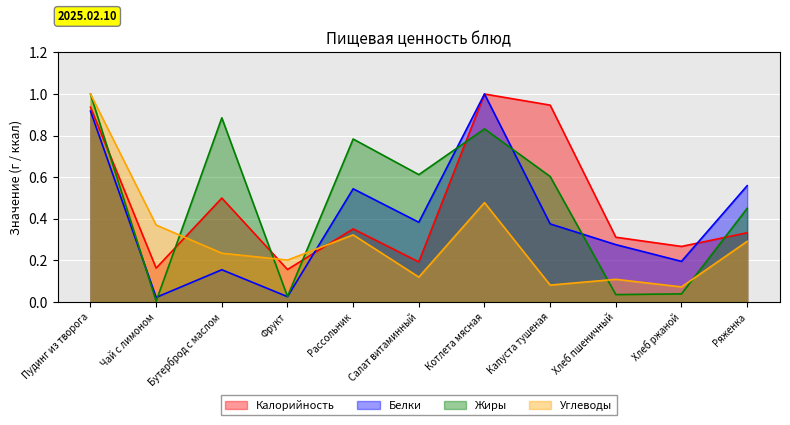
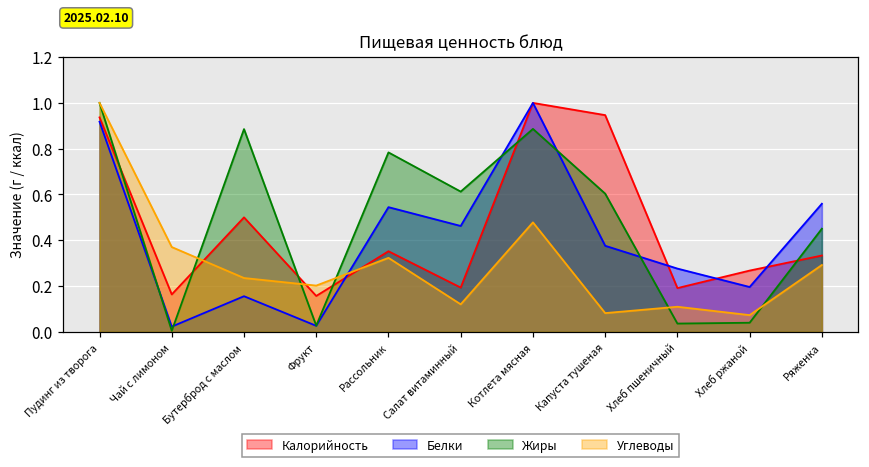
  {
    "Калорийность": {
      "Пудинг из творога": 0.94,
      "Чай с лимоном": 0.16,
      "Бутерброд с маслом": 0.50,
      "Фрукт": 0.16,
      "Рассольник": 0.35,
      "Салат витаминный": 0.19,
      "Капуста тушеная": 0.95,
-     "Хлеб пшеничный": 0.31,
+     "Хлеб пшеничный": 0.19,
      "Хлеб ржаной": 0.27,
      "Ряженка": 0.33
    },
    "Белки": {
      "Пудинг из творога": 0.92,
      "Чай с лимоном": 0.02,
      "Бутерброд с маслом": 0.16,
      "Рассольник": 0.54,
-     "Салат витаминный": 0.38,
+     "Салат витаминный": 0.46,
      "Капуста тушеная": 0.38,
      "Хлеб пшеничный": 0.28,
      "Хлеб ржаной": 0.20,
      "Ряженка": 0.56
    },
    "Жиры": {
      "Чай с лимоном": 0.00,
      "Бутерброд с маслом": 0.89,
      "Рассольник": 0.78,
      "Салат витаминный": 0.61,
-     "Котлета мясная": 0.83,
+     "Котлета мясная": 0.89,
      "Капуста тушеная": 0.60,
      "Хлеб пшеничный": 0.04,
      "Хлеб ржаной": 0.04,
      "Ряженка": 0.45
    },
    "Углеводы": {
      "Чай с лимоном": 0.37,
      "Бутерброд с маслом": 0.24,
      "Фрукт": 0.20,
      "Рассольник": 0.32,
      "Салат витаминный": 0.12,
      "Котлета мясная": 0.48,
      "Капуста тушеная": 0.08,
      "Хлеб пшеничный": 0.11,
      "Хлеб ржаной": 0.07,
      "Ряженка": 0.29
    }
  }
